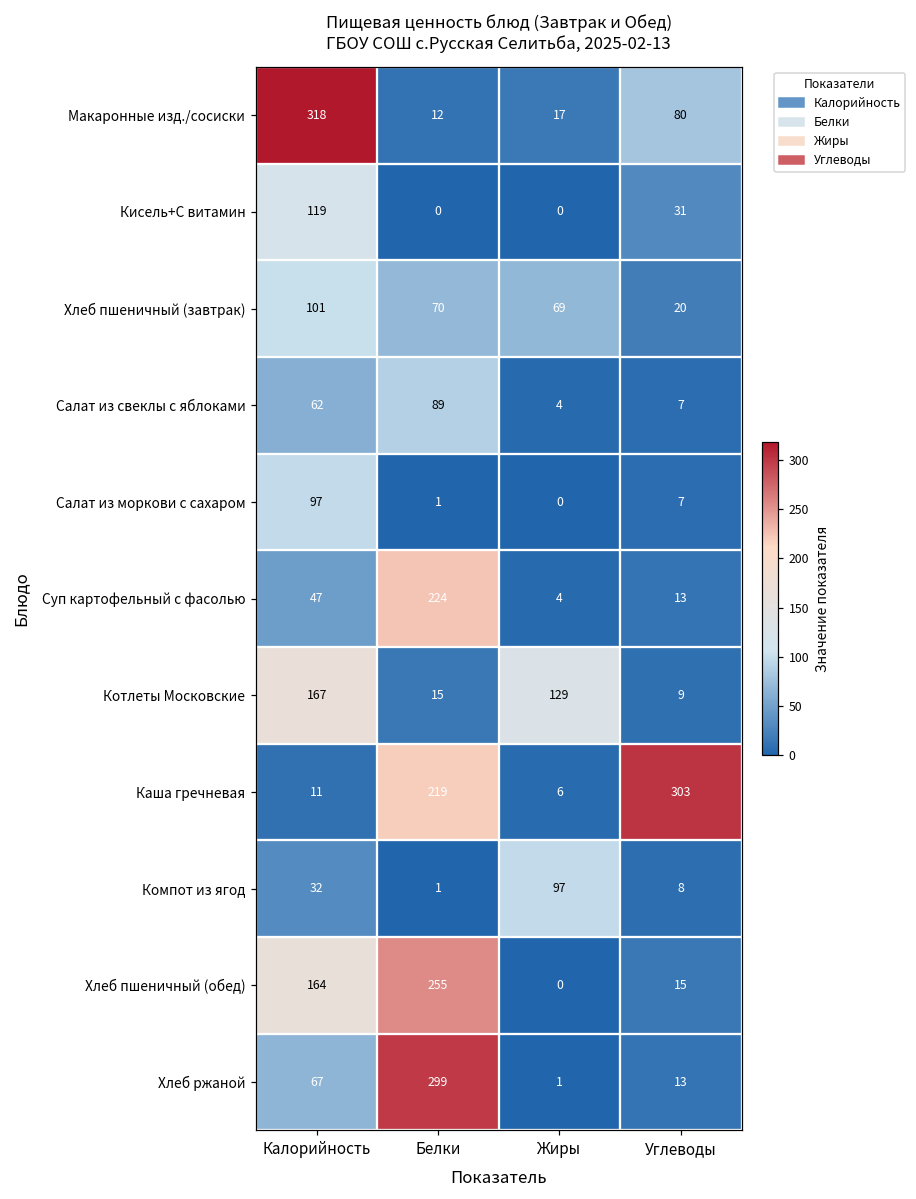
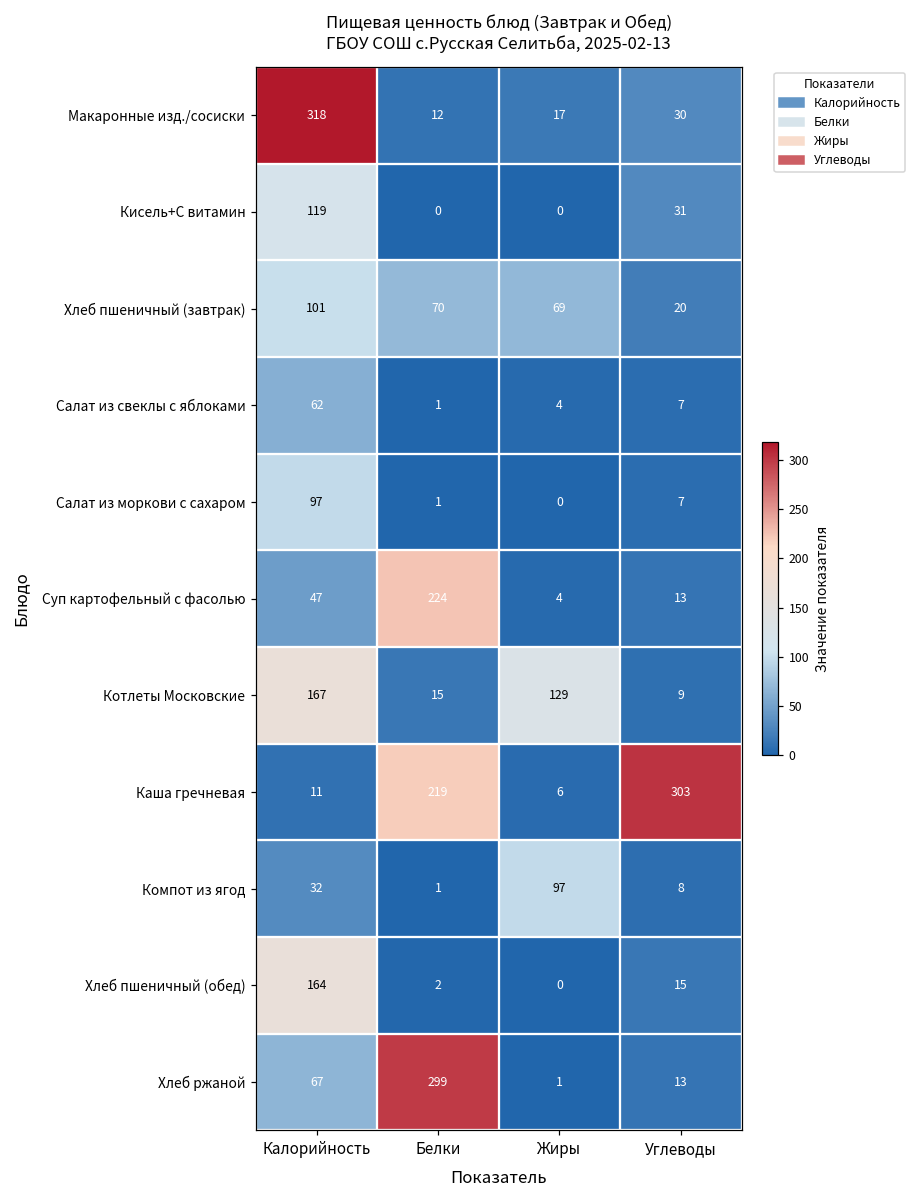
  {
    "Макаронные изд./сосиски": {
      "Калорийность": 318,
      "Белки": 12,
      "Жиры": 17,
-     "Углеводы": 80
+     "Углеводы": 30
    },
    "Кисель+С витамин": {
      "Калорийность": 119,
      "Белки": 0,
      "Жиры": 0,
      "Углеводы": 31
    },
    "Хлеб пшеничный (завтрак)": {
      "Калорийность": 101,
      "Белки": 70,
      "Жиры": 69,
      "Углеводы": 20
    },
    "Салат из свеклы с яблоками": {
      "Калорийность": 62,
-     "Белки": 89,
+     "Белки": 1,
      "Жиры": 4,
      "Углеводы": 7
    },
    "Салат из моркови с сахаром": {
      "Калорийность": 97,
      "Белки": 1,
      "Жиры": 0,
      "Углеводы": 7
    },
    "Суп картофельный с фасолью": {
      "Калорийность": 47,
      "Белки": 224,
      "Жиры": 4,
      "Углеводы": 13
    },
    "Котлеты Московские": {
      "Калорийность": 167,
      "Белки": 15,
      "Жиры": 129,
      "Углеводы": 9
    },
    "Каша гречневая": {
      "Калорийность": 11,
      "Белки": 219,
      "Жиры": 6,
      "Углеводы": 303
    },
    "Компот из ягод": {
      "Калорийность": 32,
      "Белки": 1,
      "Жиры": 97,
      "Углеводы": 8
    },
    "Хлеб пшеничный (обед)": {
      "Калорийность": 164,
-     "Белки": 255,
+     "Белки": 2,
      "Жиры": 0,
      "Углеводы": 15
    },
    "Хлеб ржаной": {
      "Калорийность": 67,
      "Белки": 299,
      "Жиры": 1,
      "Углеводы": 13
    }
  }
